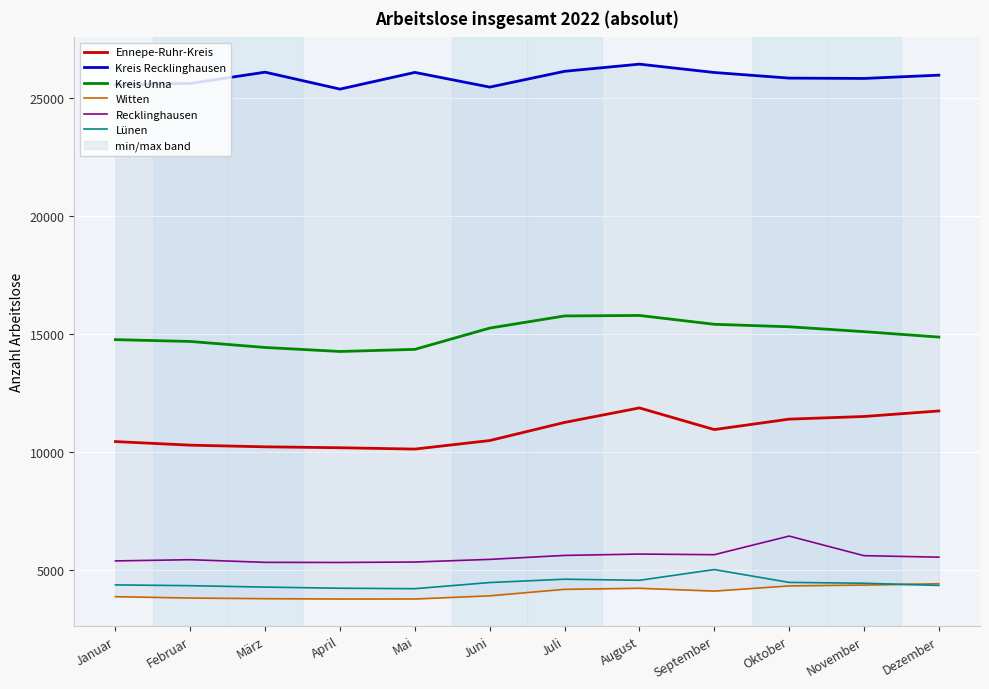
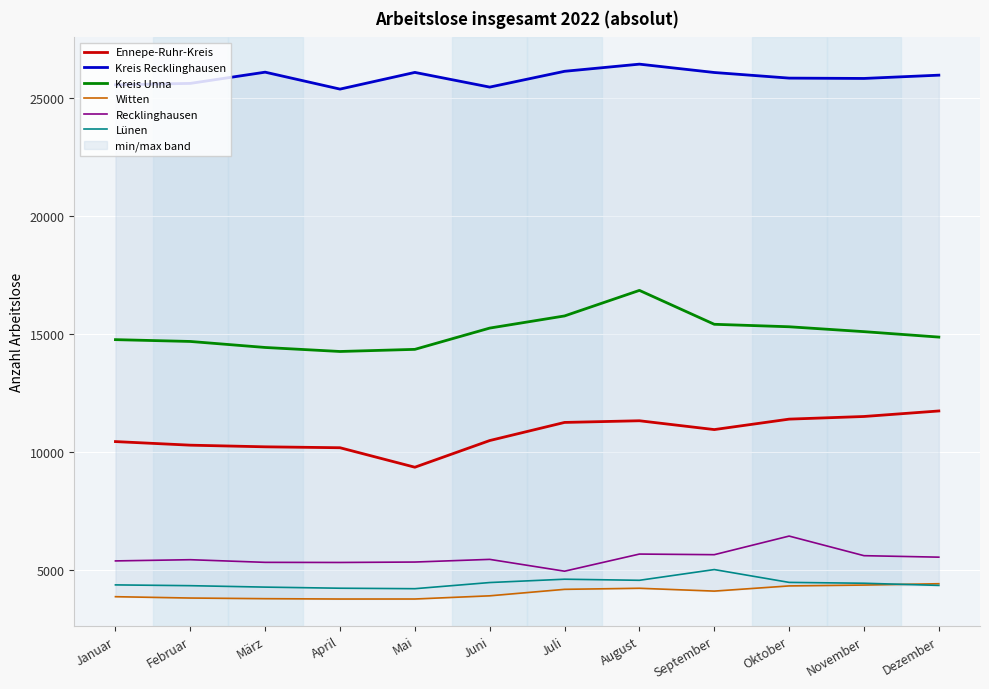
  {
    "Ennepe-Ruhr-Kreis": {
      "Januar": 10400,
      "Februar": 10300,
      "März": 10200,
      "April": 10200,
-     "Mai": 10100,
+     "Mai": 9400,
      "Juni": 10500,
      "Juli": 11300,
-     "August": 11900,
+     "August": 11300,
      "September": 11000,
      "Oktober": 11400,
      "November": 11500,
      "Dezember": 11700
    },
    "min/max band": {
      "März": 26100,
      "April": 25400,
      "Mai": 26100,
      "Juni": 25500,
      "Juli": 26100,
      "August": 26500,
      "September": 26100,
      "Oktober": 25900,
      "November": 25800,
      "Dezember": 26000
    },
    "Kreis Unna": {
      "Januar": 14800,
      "Februar": 14700,
      "März": 14400,
      "April": 14300,
      "Mai": 14400,
      "Juni": 15300,
      "Juli": 15800,
-     "August": 15800,
+     "August": 16900,
      "September": 15400,
      "Oktober": 15300,
      "November": 15100,
      "Dezember": 14900
    },
    "Witten": {
      "Januar": 3900,
      "Februar": 3800,
      "März": 3800,
      "April": 3800,
      "Mai": 3800,
      "Juni": 3900,
      "Juli": 4200,
      "August": 4200,
      "September": 4100,
      "Oktober": 4300
    },
    "Recklinghausen": {
      "Januar": 5400,
      "Februar": 5400,
      "März": 5300,
      "April": 5300,
      "Mai": 5300,
      "Juni": 5500,
-     "Juli": 5600,
+     "Juli": 5000,
      "August": 5700,
      "September": 5700,
      "Oktober": 6400,
      "November": 5600,
      "Dezember": 5500
    },
    "Lünen": {
      "Januar": 4400,
      "Februar": 4300,
      "März": 4300,
      "April": 4200,
      "Mai": 4200,
      "Juni": 4500,
      "Juli": 4600,
      "August": 4600,
      "September": 5000,
      "Oktober": 4500
    }
  }
